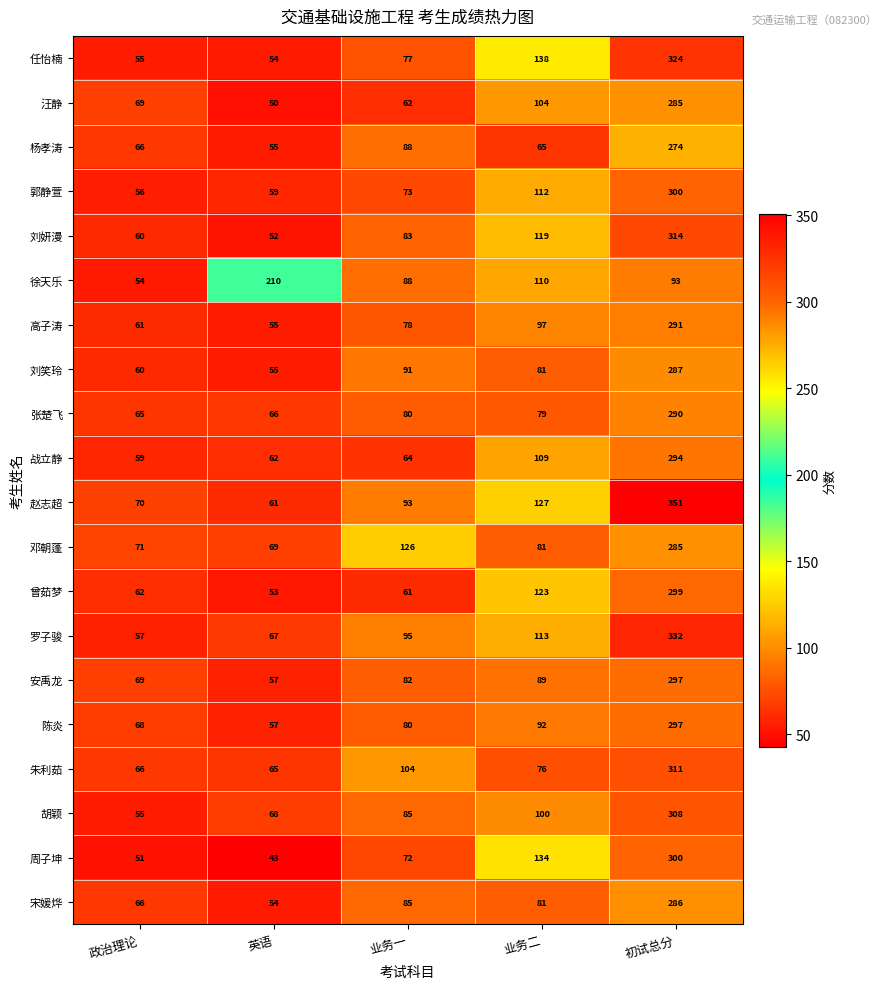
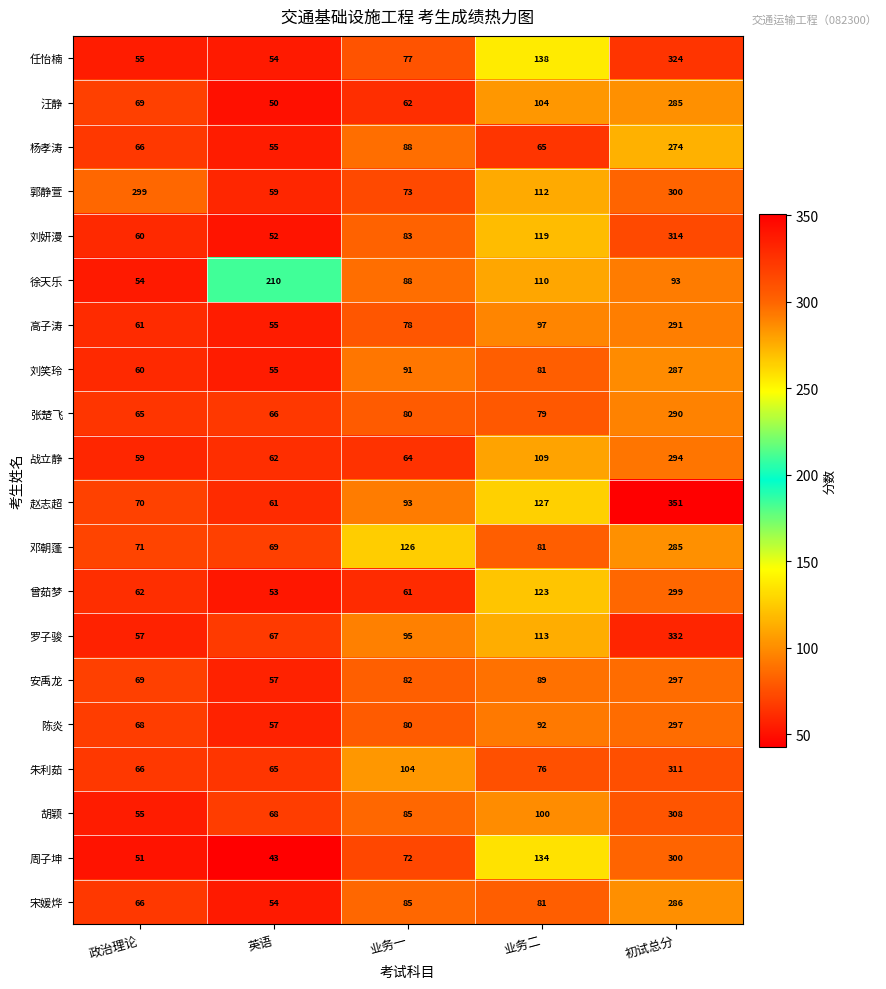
  {
    "任怡楠": {
      "政治理论": 55,
      "英语": 54,
      "业务一": 77,
      "业务二": 138,
      "初试总分": 324
    },
    "汪静": {
      "政治理论": 69,
      "英语": 50,
      "业务一": 62,
      "业务二": 104,
      "初试总分": 285
    },
    "杨孝涛": {
      "政治理论": 66,
      "英语": 55,
      "业务一": 88,
      "业务二": 65,
      "初试总分": 274
    },
    "郭静萱": {
-     "政治理论": 56,
+     "政治理论": 299,
      "英语": 59,
      "业务一": 73,
      "业务二": 112,
      "初试总分": 300
    },
    "刘妍漫": {
      "政治理论": 60,
      "英语": 52,
      "业务一": 83,
      "业务二": 119,
      "初试总分": 314
    },
    "徐天乐": {
      "政治理论": 54,
      "英语": 210,
      "业务一": 88,
      "业务二": 110,
      "初试总分": 93
    },
    "高子涛": {
      "政治理论": 61,
      "英语": 55,
      "业务一": 78,
      "业务二": 97,
      "初试总分": 291
    },
    "刘笑玲": {
      "政治理论": 60,
      "英语": 55,
      "业务一": 91,
      "业务二": 81,
      "初试总分": 287
    },
    "张楚飞": {
      "政治理论": 65,
      "英语": 66,
      "业务一": 80,
      "业务二": 79,
      "初试总分": 290
    },
    "战立静": {
      "政治理论": 59,
      "英语": 62,
      "业务一": 64,
      "业务二": 109,
      "初试总分": 294
    },
    "赵志超": {
      "政治理论": 70,
      "英语": 61,
      "业务一": 93,
      "业务二": 127,
      "初试总分": 351
    },
    "邓朝蓬": {
      "政治理论": 71,
      "英语": 69,
      "业务一": 126,
      "业务二": 81,
      "初试总分": 285
    },
    "曾茹梦": {
      "政治理论": 62,
      "英语": 53,
      "业务一": 61,
      "业务二": 123,
      "初试总分": 299
    },
    "罗子骏": {
      "政治理论": 57,
      "英语": 67,
      "业务一": 95,
      "业务二": 113,
      "初试总分": 332
    },
    "安禹龙": {
      "政治理论": 69,
      "英语": 57,
      "业务一": 82,
      "业务二": 89,
      "初试总分": 297
    },
    "陈炎": {
      "政治理论": 68,
      "英语": 57,
      "业务一": 80,
      "业务二": 92,
      "初试总分": 297
    },
    "朱利茹": {
      "政治理论": 66,
      "英语": 65,
      "业务一": 104,
      "业务二": 76,
      "初试总分": 311
    },
    "胡颖": {
      "政治理论": 55,
      "英语": 68,
      "业务一": 85,
      "业务二": 100,
      "初试总分": 308
    },
    "周子坤": {
      "政治理论": 51,
      "英语": 43,
      "业务一": 72,
      "业务二": 134,
      "初试总分": 300
    },
    "宋媛烨": {
      "政治理论": 66,
      "英语": 54,
      "业务一": 85,
      "业务二": 81,
      "初试总分": 286
    }
  }
